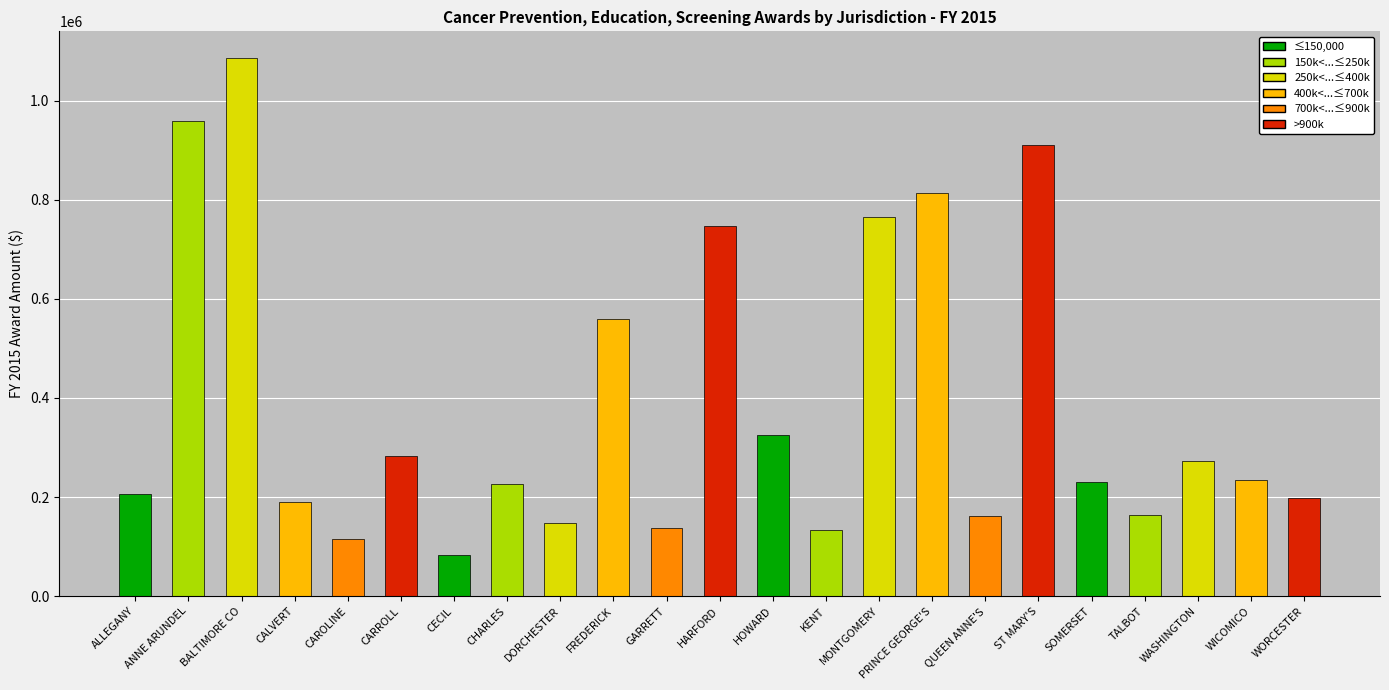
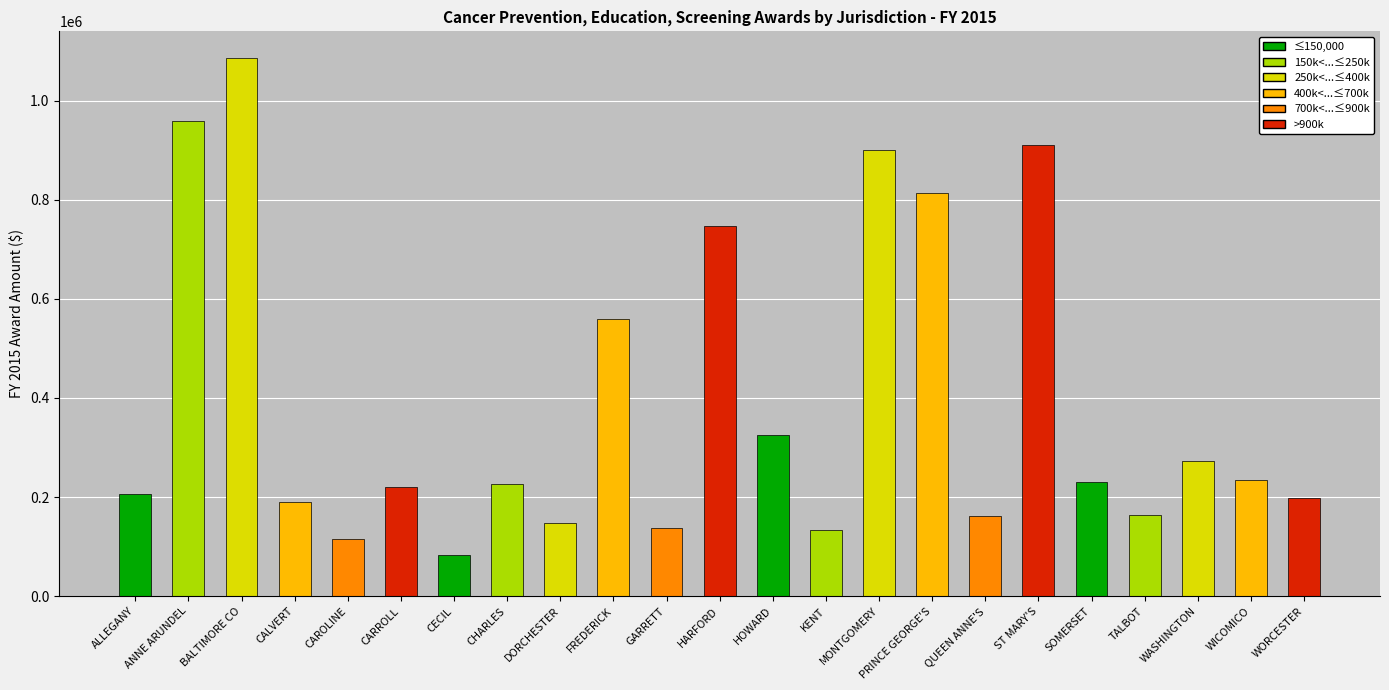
  {
    "ALLEGANY": 210000,
    "ANNE ARUNDEL": 960000,
    "BALTIMORE CO": 1090000,
    "CALVERT": 190000,
    "CAROLINE": 120000,
-   "CARROLL": 280000,
+   "CARROLL": 220000,
    "CECIL": 80000,
    "CHARLES": 230000,
    "DORCHESTER": 150000,
    "FREDERICK": 560000,
    "GARRETT": 140000,
    "HARFORD": 750000,
    "HOWARD": 330000,
    "KENT": 130000,
-   "MONTGOMERY": 770000,
+   "MONTGOMERY": 900000,
    "PRINCE GEORGE'S": 810000,
    "QUEEN ANNE'S": 160000,
    "ST MARY'S": 910000,
    "SOMERSET": 230000,
    "TALBOT": 160000,
    "WASHINGTON": 270000,
    "WICOMICO": 240000,
    "WORCESTER": 200000
  }
